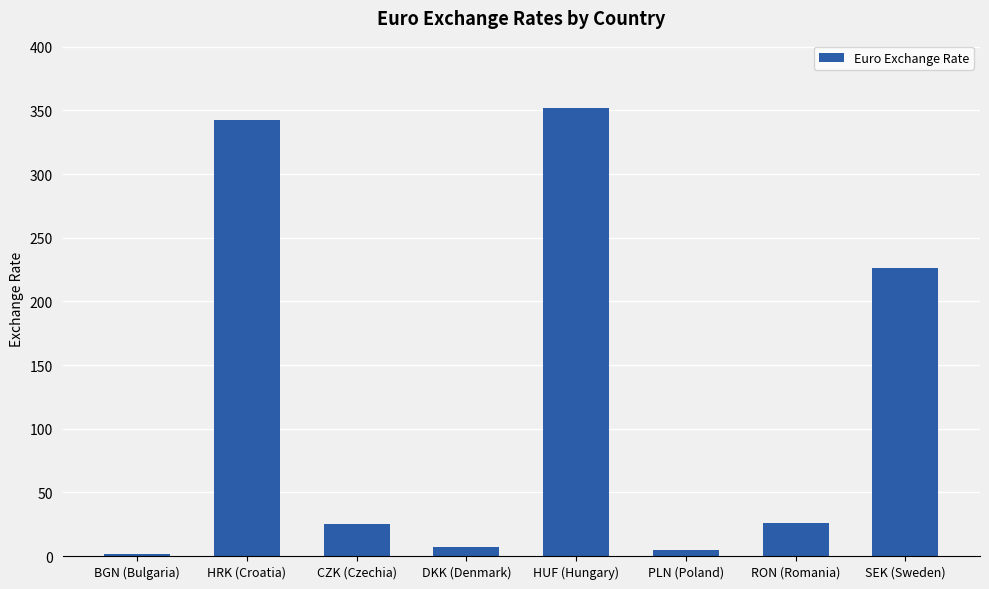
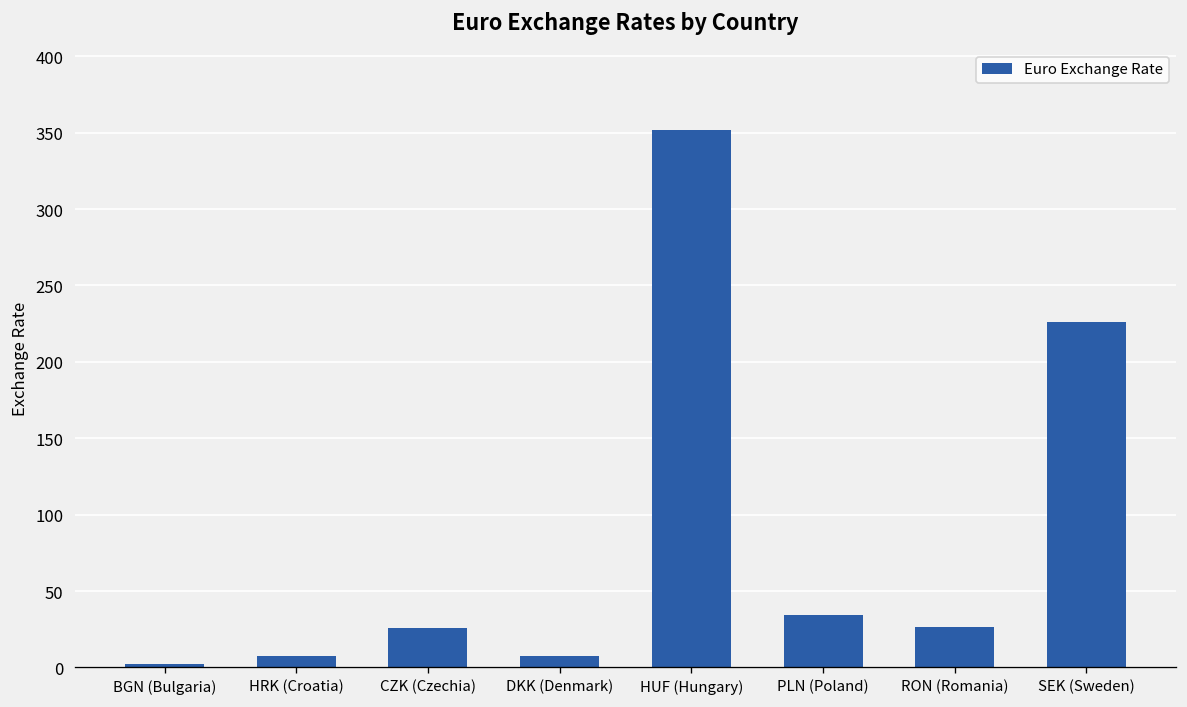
  {
-   "HRK (Croatia)": 342,
+   "HRK (Croatia)": 7,
    "CZK (Czechia)": 25,
    "DKK (Denmark)": 7,
    "HUF (Hungary)": 352,
-   "PLN (Poland)": 5,
+   "PLN (Poland)": 35,
    "RON (Romania)": 26,
    "SEK (Sweden)": 226
  }
